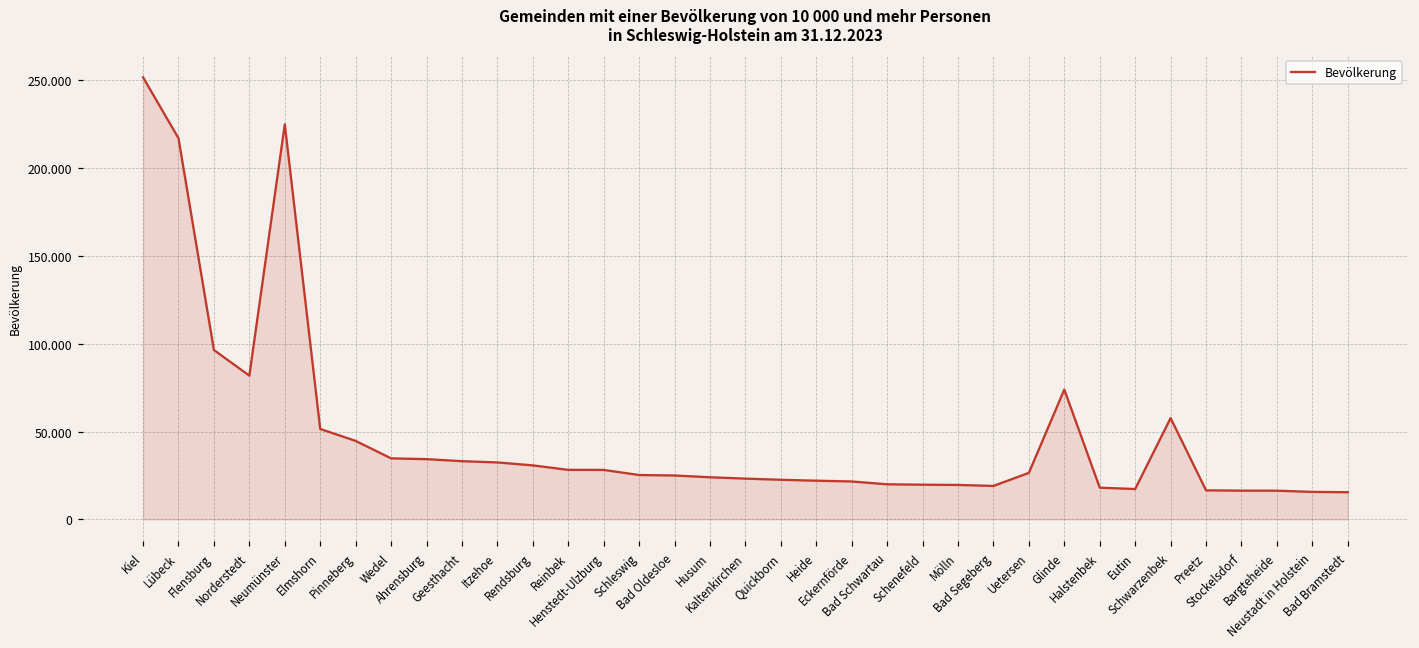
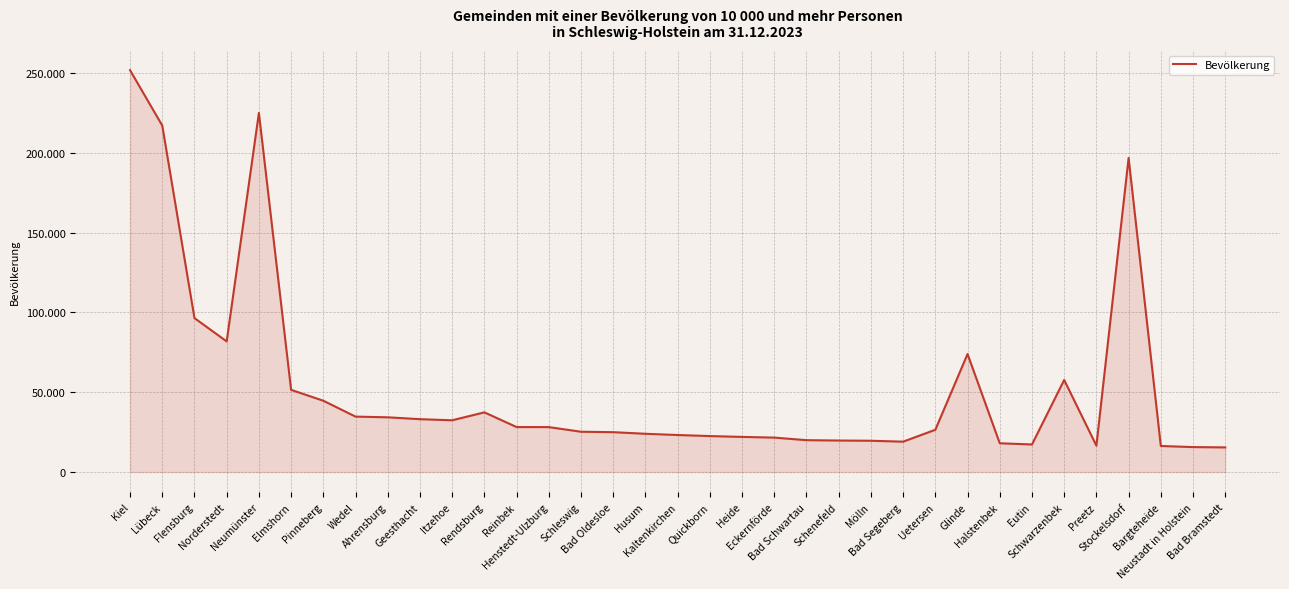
  {
    "Kiel": 252,
    "Lübeck": 217,
    "Flensburg": 96,
    "Norderstedt": 82,
    "Neumünster": 225,
    "Elmshorn": 51,
    "Pinneberg": 45,
    "Wedel": 35,
    "Ahrensburg": 34,
    "Geesthacht": 33,
    "Itzehoe": 32,
-   "Rendsburg": 31,
+   "Rendsburg": 37,
    "Reinbek": 28,
    "Henstedt-Ulzburg": 28,
    "Schleswig": 25,
    "Bad Oldesloe": 25,
    "Husum": 24,
    "Kaltenkirchen": 23,
    "Quickborn": 23,
    "Heide": 22,
    "Eckernförde": 22,
    "Bad Schwartau": 20,
    "Schenefeld": 20,
    "Mölln": 20,
    "Bad Segeberg": 19,
    "Uetersen": 26,
    "Glinde": 74,
    "Halstenbek": 18,
    "Eutin": 17,
    "Schwarzenbek": 58,
    "Preetz": 17,
-   "Stockelsdorf": 16,
+   "Stockelsdorf": 197,
    "Bargteheide": 16,
    "Neustadt in Holstein": 16,
    "Bad Bramstedt": 15
  }
